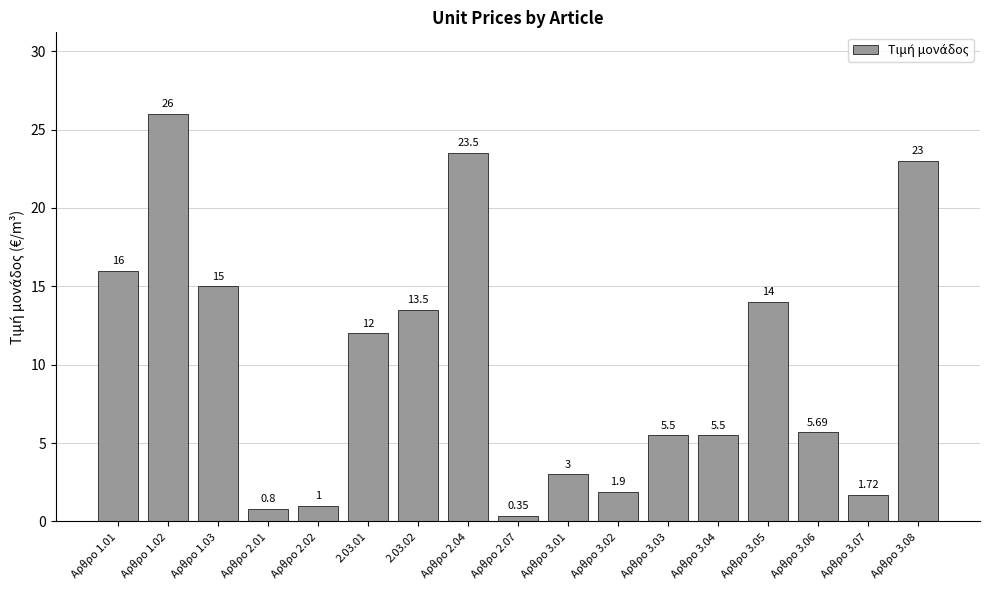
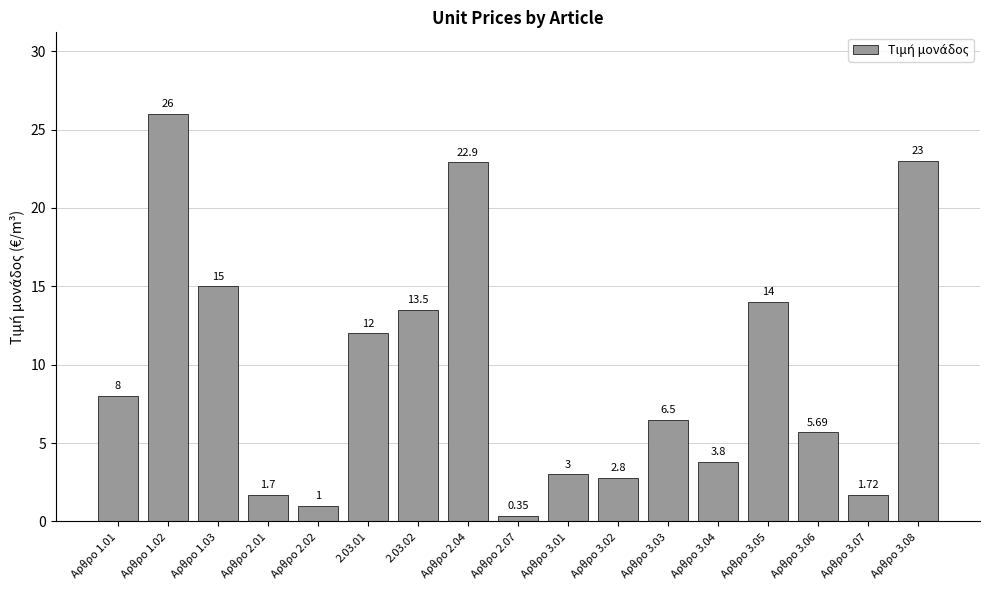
  {
-   "Αρθρο 1.01": 16,
+   "Αρθρο 1.01": 8,
    "Αρθρο 1.02": 26,
    "Αρθρο 1.03": 15,
-   "Αρθρο 2.01": 0.8,
+   "Αρθρο 2.01": 1.7,
    "Αρθρο 2.02": 1,
    "2.03.01": 12,
    "2.03.02": 13.5,
-   "Αρθρο 2.04": 23.5,
+   "Αρθρο 2.04": 22.9,
    "Αρθρο 2.07": 0.35,
    "Αρθρο 3.01": 3,
-   "Αρθρο 3.02": 1.9,
-   "Αρθρο 3.03": 5.5,
-   "Αρθρο 3.04": 5.5,
+   "Αρθρο 3.02": 2.8,
+   "Αρθρο 3.03": 6.5,
+   "Αρθρο 3.04": 3.8,
    "Αρθρο 3.05": 14,
    "Αρθρο 3.06": 5.69,
    "Αρθρο 3.07": 1.72,
    "Αρθρο 3.08": 23
  }
